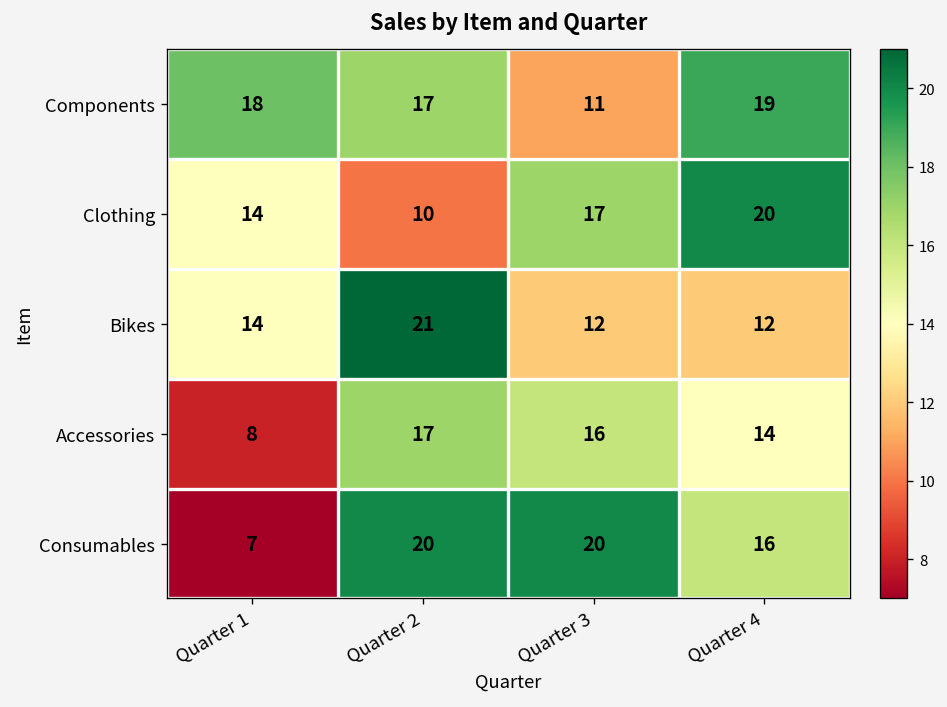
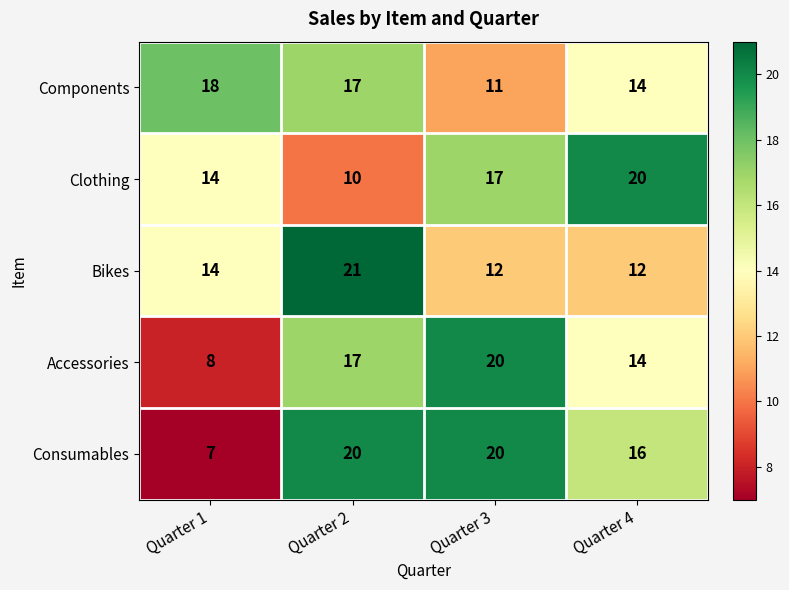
  {
    "Components": {
      "Quarter 1": 18,
      "Quarter 2": 17,
      "Quarter 3": 11,
-     "Quarter 4": 19
+     "Quarter 4": 14
    },
    "Clothing": {
      "Quarter 1": 14,
      "Quarter 2": 10,
      "Quarter 3": 17,
      "Quarter 4": 20
    },
    "Bikes": {
      "Quarter 1": 14,
      "Quarter 2": 21,
      "Quarter 3": 12,
      "Quarter 4": 12
    },
    "Accessories": {
      "Quarter 1": 8,
      "Quarter 2": 17,
-     "Quarter 3": 16,
+     "Quarter 3": 20,
      "Quarter 4": 14
    },
    "Consumables": {
      "Quarter 1": 7,
      "Quarter 2": 20,
      "Quarter 3": 20,
      "Quarter 4": 16
    }
  }
